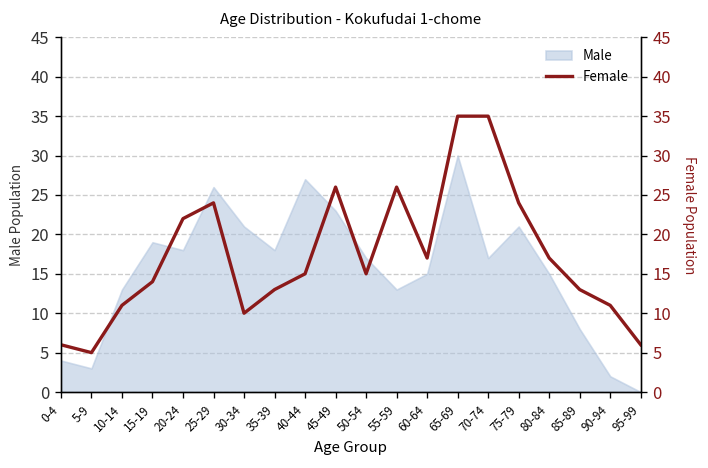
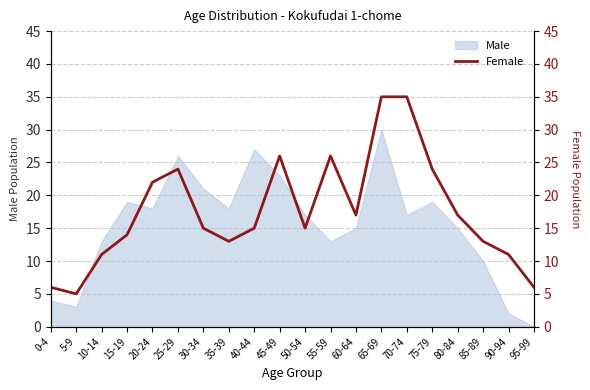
  {
    "Male": {
      "0-4": 4,
      "5-9": 3,
      "10-14": 13,
      "15-19": 19,
      "20-24": 18,
      "25-29": 26,
      "30-34": 21,
      "35-39": 18,
      "40-44": 27,
      "45-49": 23,
      "50-54": 17,
      "55-59": 13,
      "60-64": 15,
      "65-69": 30,
      "70-74": 17,
-     "75-79": 21,
+     "75-79": 19,
      "80-84": 15,
-     "85-89": 8,
+     "85-89": 10,
      "90-94": 2,
      "95-99": 0
    },
    "Female": {
      "0-4": 6,
      "5-9": 5,
      "10-14": 11,
      "15-19": 14,
      "20-24": 22,
      "25-29": 24,
-     "30-34": 10,
+     "30-34": 15,
      "35-39": 13,
      "40-44": 15,
      "45-49": 26,
      "50-54": 15,
      "55-59": 26,
      "60-64": 17,
      "65-69": 35,
      "70-74": 35,
      "75-79": 24,
      "80-84": 17,
      "85-89": 13,
      "90-94": 11,
      "95-99": 6
    }
  }
